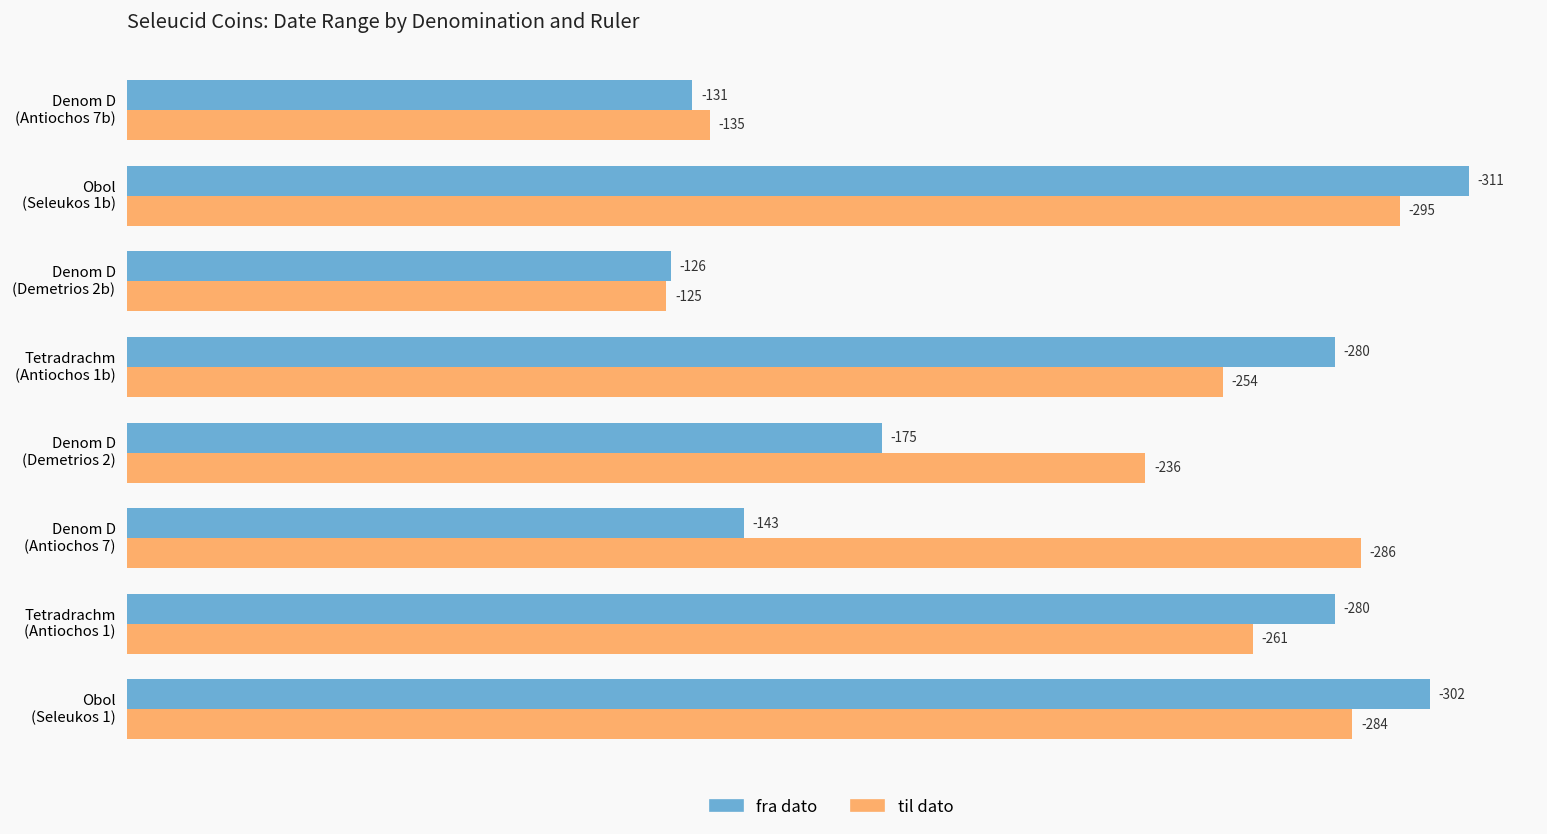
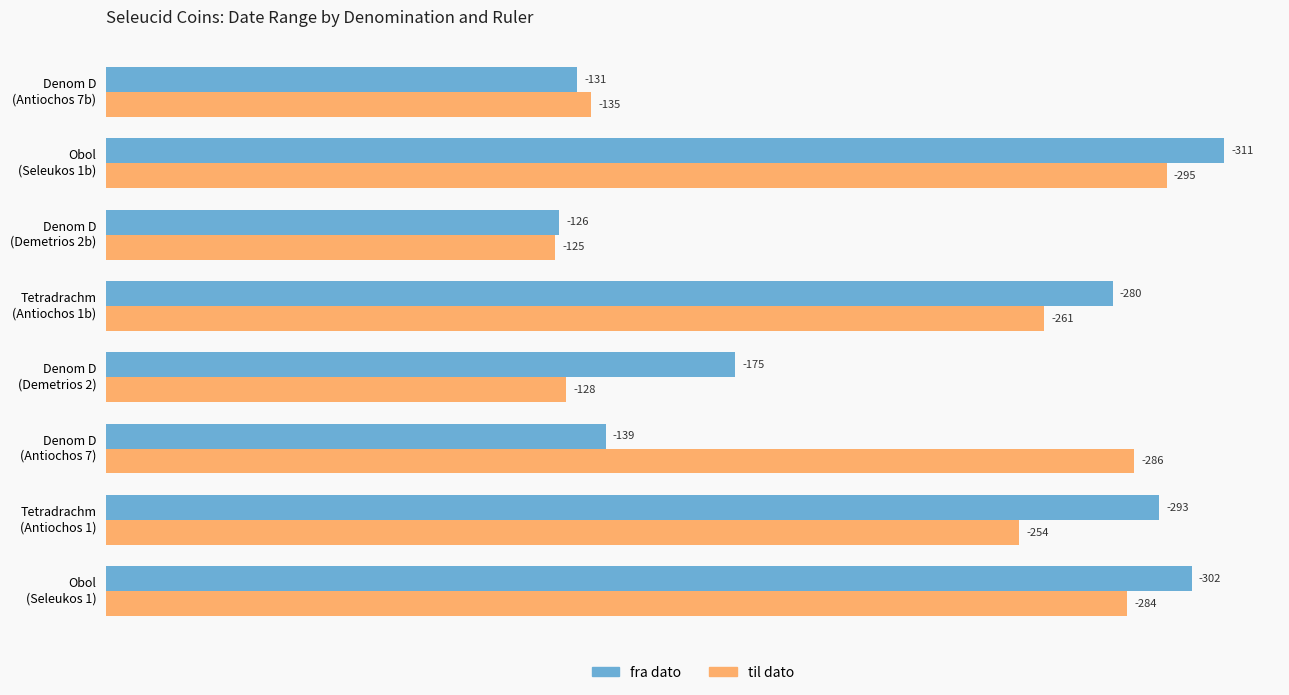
  {
    "fra dato": {
-     "Denom D (Antiochos 7)": -143,
-     "Tetradrachm (Antiochos 1)": -280
+     "Denom D (Antiochos 7)": -139,
+     "Tetradrachm (Antiochos 1)": -293
    },
    "til dato": {
-     "Tetradrachm (Antiochos 1b)": -254,
-     "Denom D (Demetrios 2)": -236,
-     "Tetradrachm (Antiochos 1)": -261
+     "Tetradrachm (Antiochos 1b)": -261,
+     "Denom D (Demetrios 2)": -128,
+     "Tetradrachm (Antiochos 1)": -254
    }
  }
